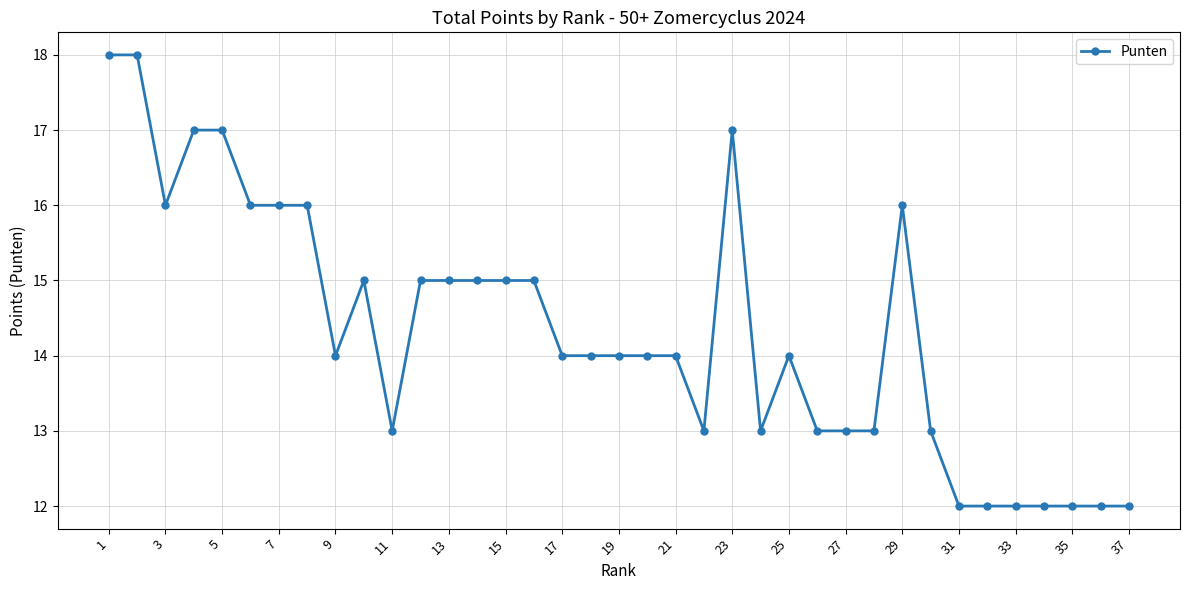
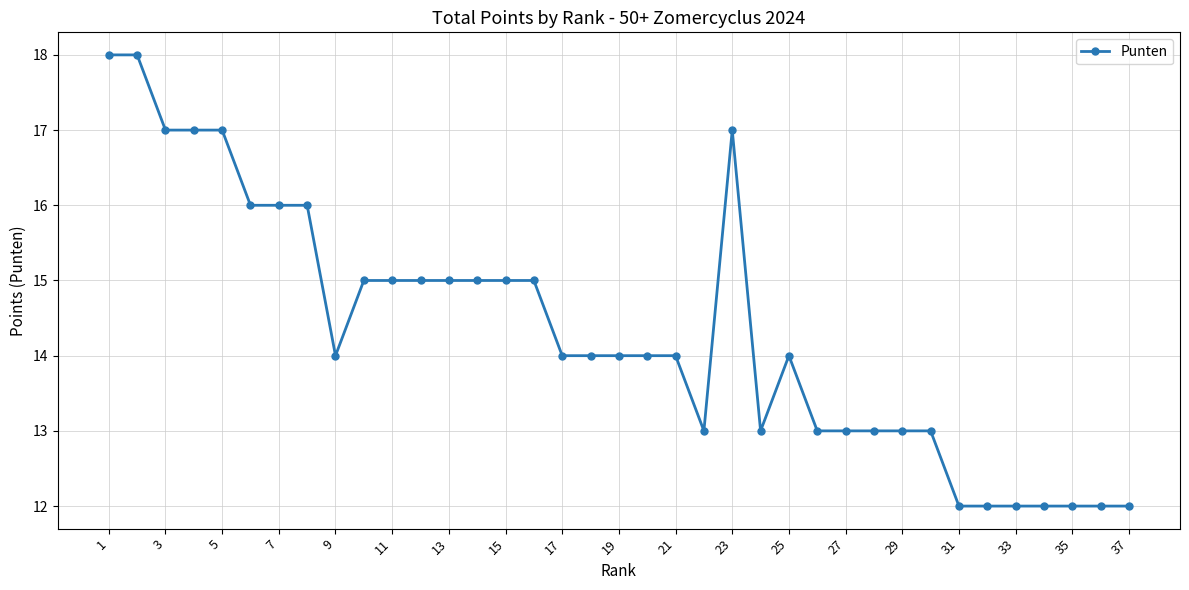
  {
    "1": 18,
-   "3": 16,
+   "3": 17,
    "5": 17,
    "7": 16,
    "9": 14,
-   "11": 13,
+   "11": 15,
    "13": 15,
    "15": 15,
    "17": 14,
    "19": 14,
    "21": 14,
    "23": 17,
    "25": 14,
    "27": 13,
-   "29": 16,
+   "29": 13,
    "31": 12,
    "33": 12,
    "35": 12,
    "37": 12
  }
